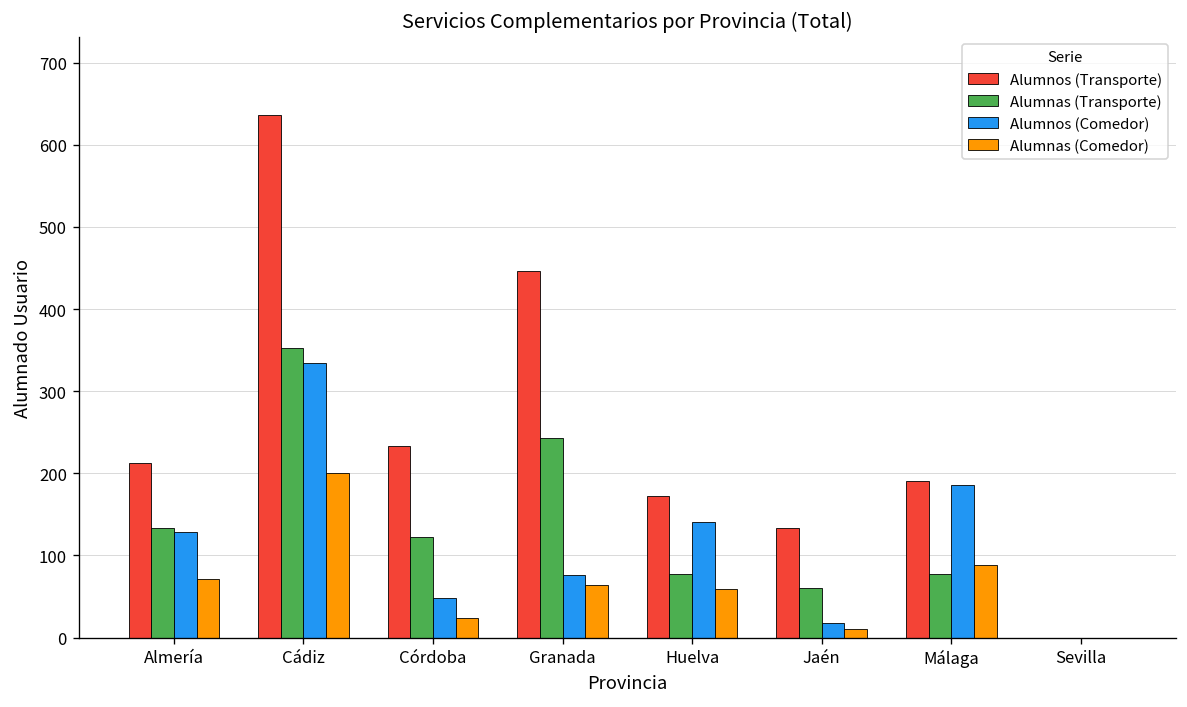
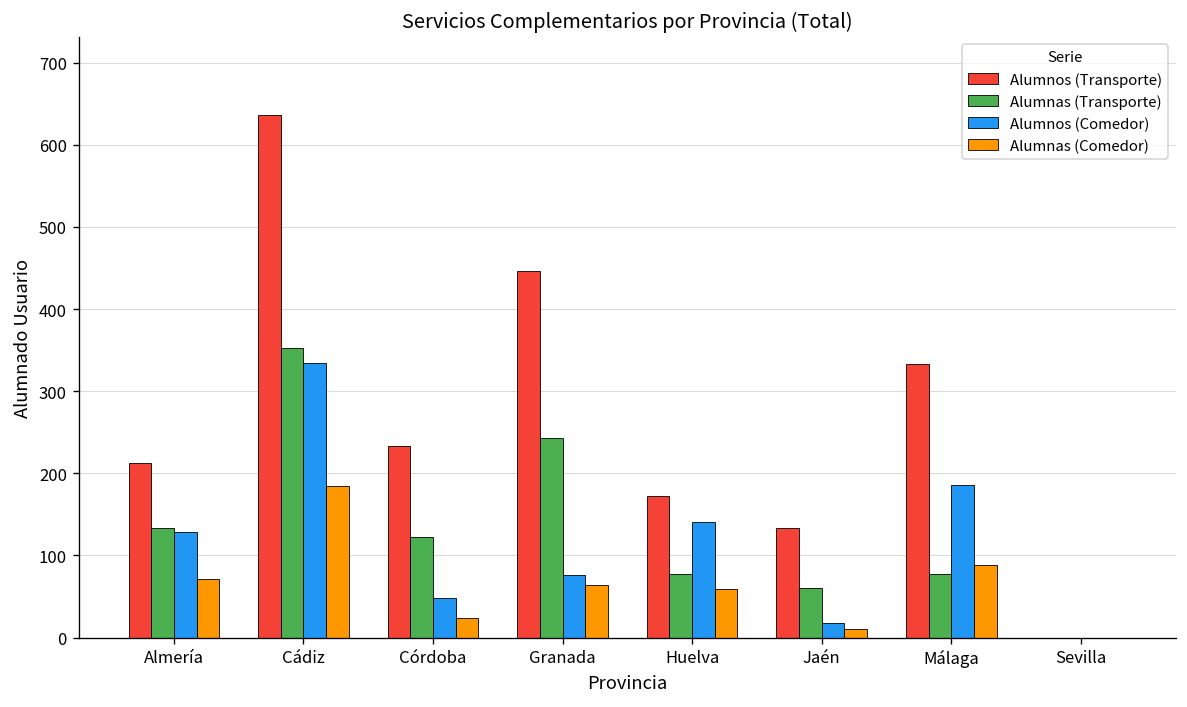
  {
    "Alumnos (Transporte)": {
      "Almería": 210,
      "Cádiz": 640,
      "Córdoba": 230,
      "Granada": 450,
      "Huelva": 170,
      "Jaén": 130,
-     "Málaga": 190,
+     "Málaga": 330,
      "Sevilla": 0
    },
    "Alumnas (Transporte)": {
      "Almería": 130,
      "Cádiz": 350,
      "Córdoba": 120,
      "Granada": 240,
      "Huelva": 80,
      "Jaén": 60,
      "Málaga": 80,
      "Sevilla": 0
    },
    "Alumnos (Comedor)": {
      "Almería": 130,
      "Cádiz": 330,
      "Córdoba": 50,
      "Granada": 80,
      "Huelva": 140,
      "Jaén": 20,
      "Málaga": 190,
      "Sevilla": 0
    },
    "Alumnas (Comedor)": {
      "Almería": 70,
-     "Cádiz": 200,
+     "Cádiz": 190,
      "Córdoba": 20,
      "Granada": 60,
      "Huelva": 60,
      "Jaén": 10,
      "Málaga": 90,
      "Sevilla": 0
    }
  }
